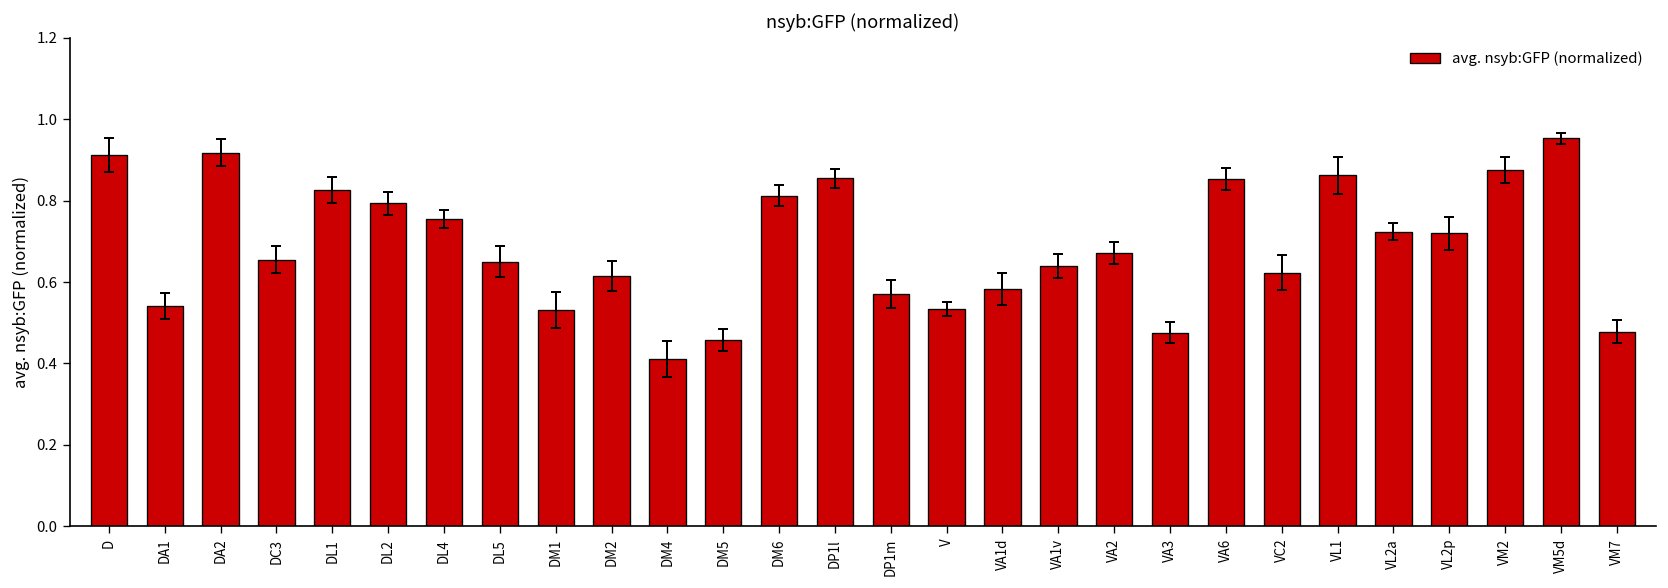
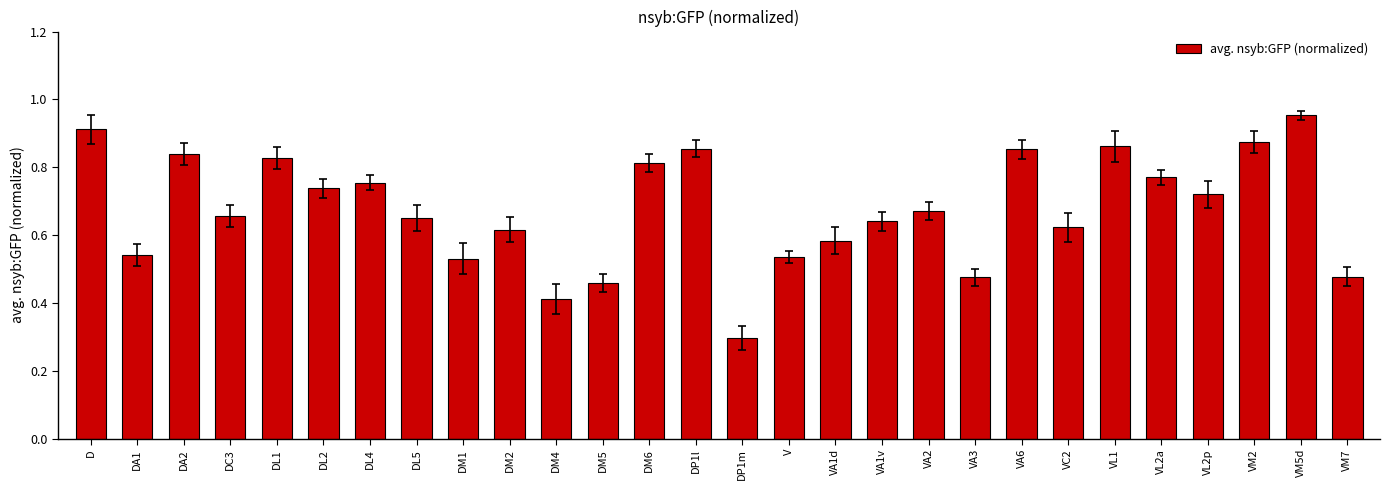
  {
    "avg. nsyb:GFP (normalized)": {
      "D": 0.91,
      "DA1": 0.54,
-     "DA2": 0.92,
+     "DA2": 0.84,
      "DC3": 0.66,
      "DL1": 0.83,
-     "DL2": 0.79,
+     "DL2": 0.74,
      "DL4": 0.75,
      "DL5": 0.65,
      "DM1": 0.53,
      "DM2": 0.62,
      "DM4": 0.41,
      "DM5": 0.46,
      "DM6": 0.81,
      "DP1l": 0.85,
-     "DP1m": 0.57,
+     "DP1m": 0.30,
      "V": 0.53,
      "VA1d": 0.58,
      "VA1v": 0.64,
      "VA2": 0.67,
      "VA3": 0.48,
      "VA6": 0.85,
      "VC2": 0.62,
      "VL1": 0.86,
-     "VL2a": 0.72,
+     "VL2a": 0.77,
      "VL2p": 0.72,
      "VM2": 0.88,
      "VM5d": 0.95,
      "VM7": 0.48
    }
  }
